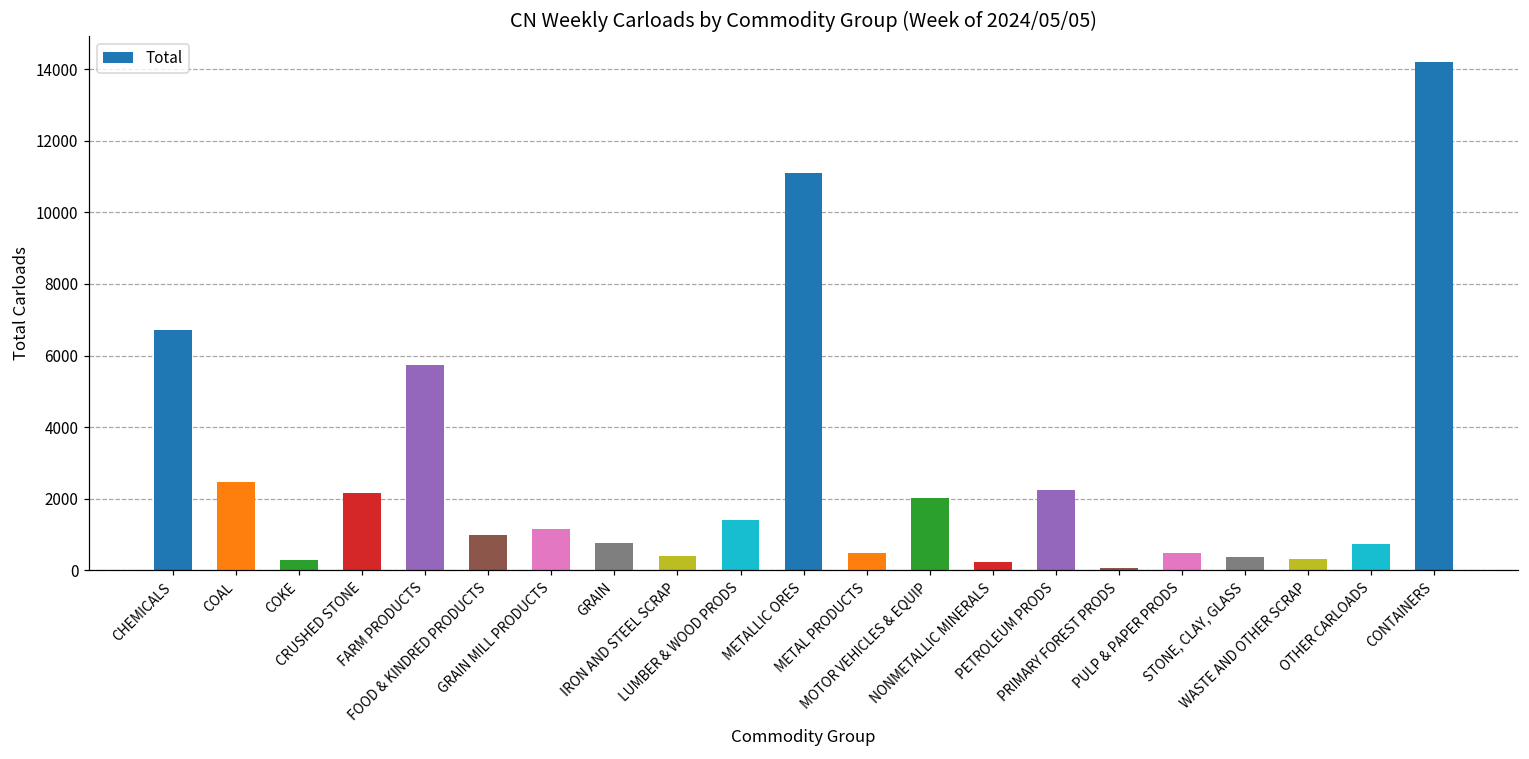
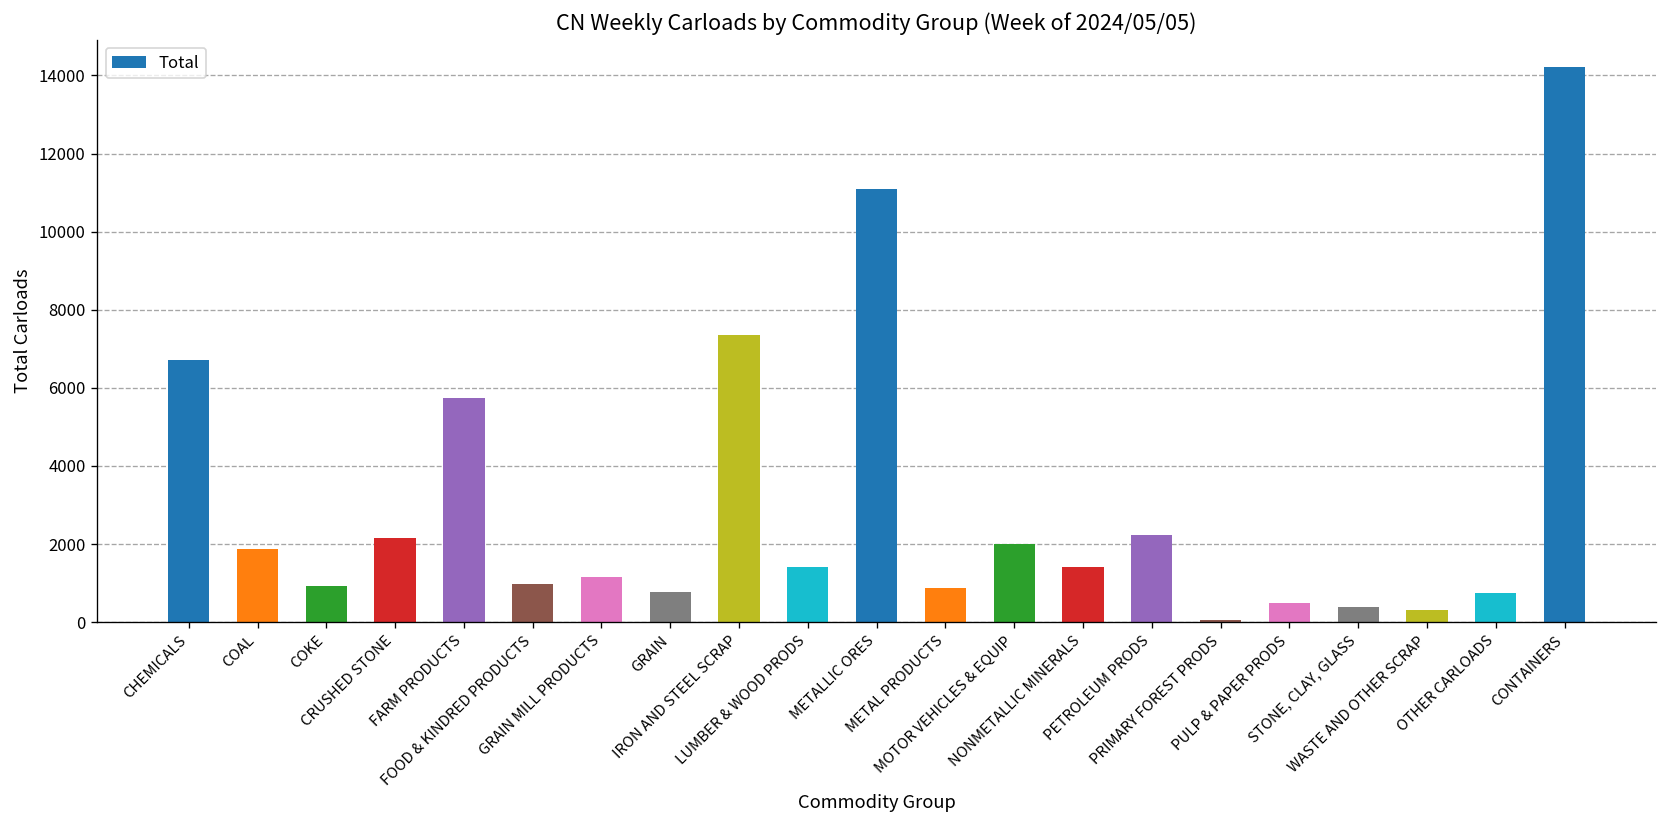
  {
    "CHEMICALS": 6700,
-   "COAL": 2500,
-   "COKE": 300,
+   "COAL": 1900,
+   "COKE": 900,
    "CRUSHED STONE": 2200,
    "FARM PRODUCTS": 5700,
    "FOOD & KINDRED PRODUCTS": 1000,
    "GRAIN MILL PRODUCTS": 1100,
    "GRAIN": 800,
-   "IRON AND STEEL SCRAP": 400,
+   "IRON AND STEEL SCRAP": 7400,
    "LUMBER & WOOD PRODS": 1400,
    "METALLIC ORES": 11100,
-   "METAL PRODUCTS": 500,
+   "METAL PRODUCTS": 900,
    "MOTOR VEHICLES & EQUIP": 2000,
-   "NONMETALLIC MINERALS": 200,
+   "NONMETALLIC MINERALS": 1400,
    "PETROLEUM PRODS": 2200,
    "PULP & PAPER PRODS": 500,
    "STONE, CLAY, GLASS": 400,
    "WASTE AND OTHER SCRAP": 300,
    "OTHER CARLOADS": 700,
    "CONTAINERS": 14200
  }
